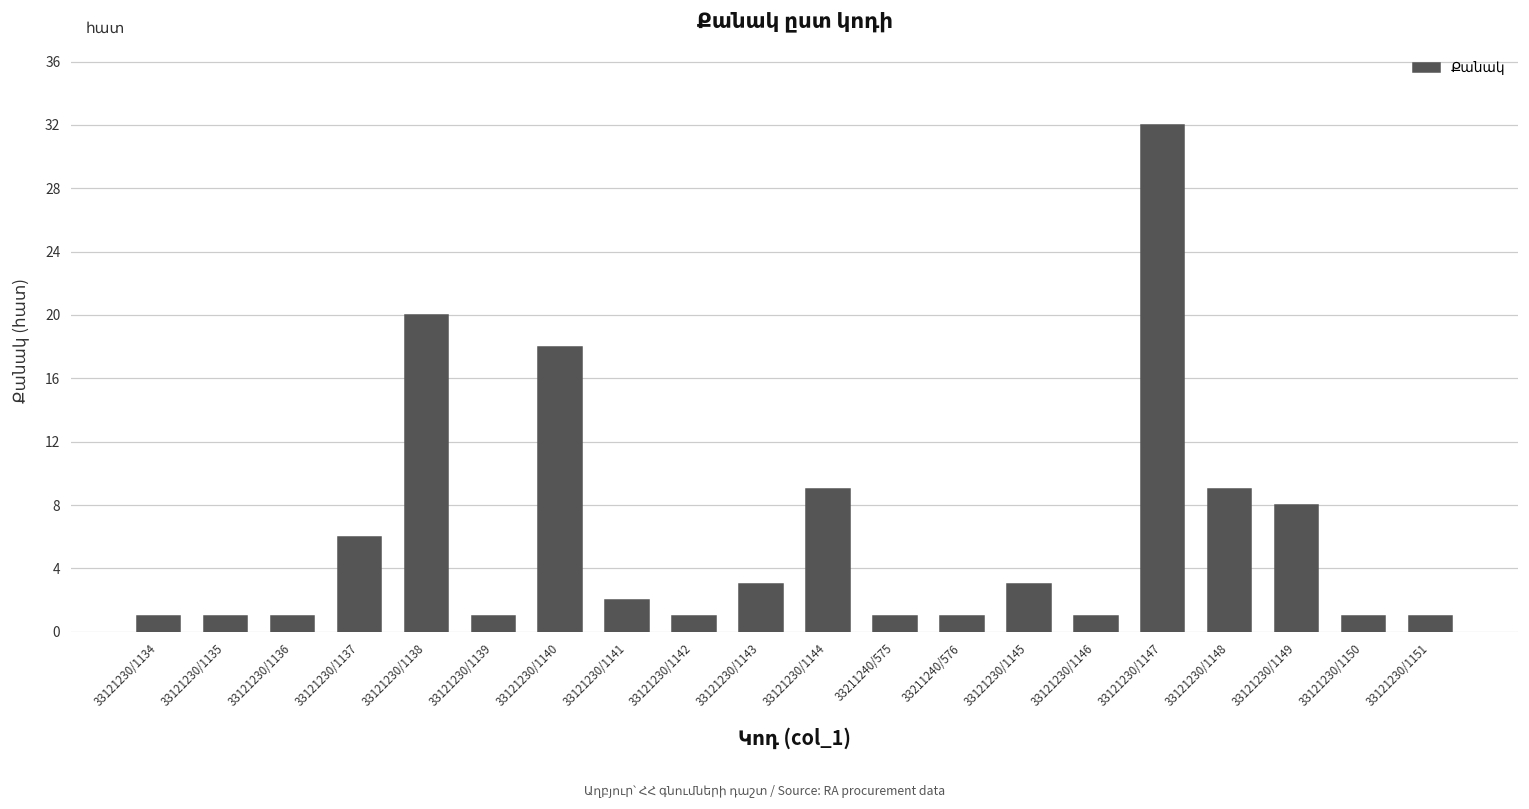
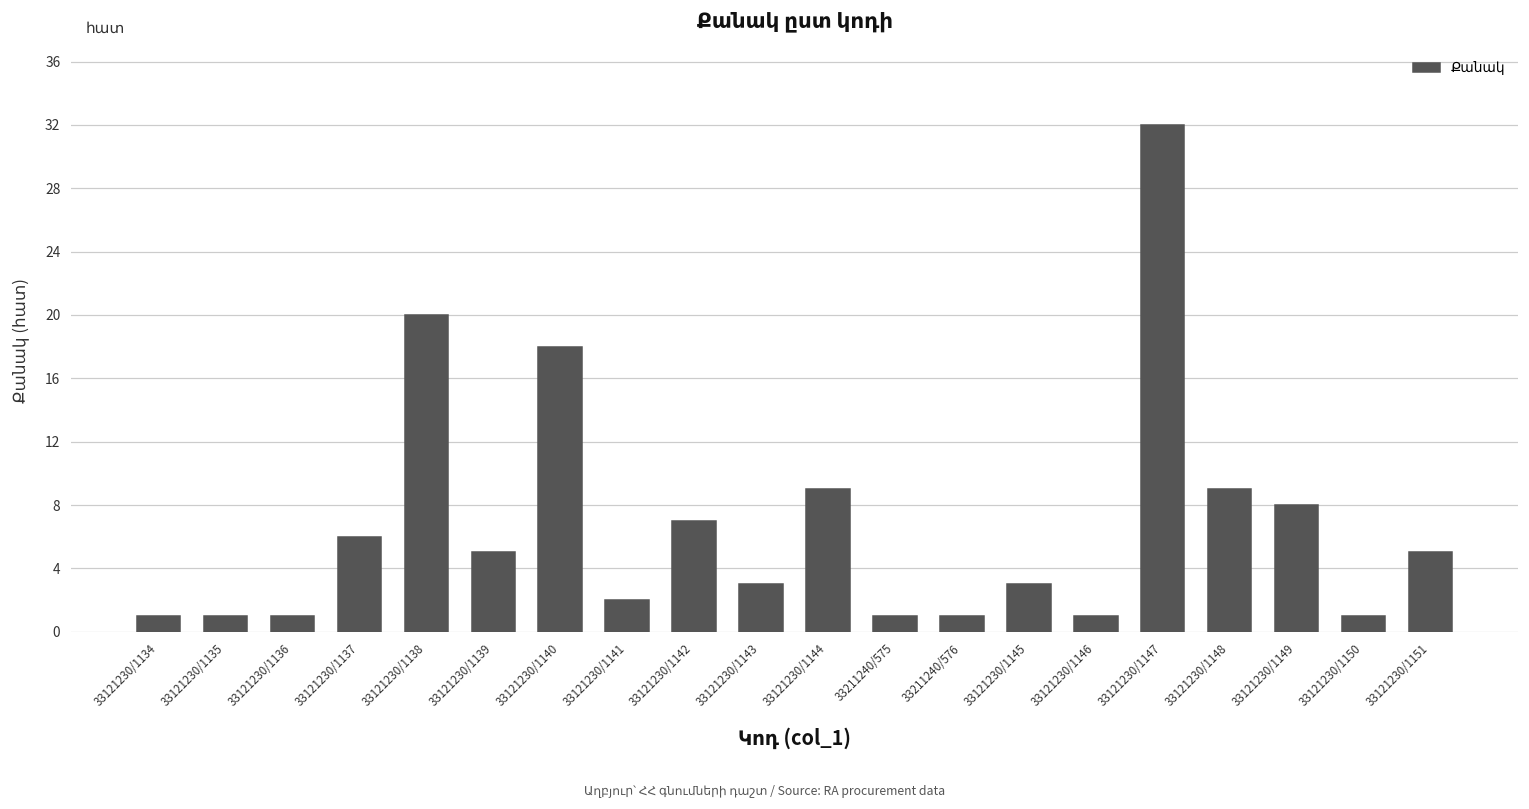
  {
    "33121230/1134": 1,
    "33121230/1135": 1,
    "33121230/1136": 1,
    "33121230/1137": 6,
    "33121230/1138": 20,
-   "33121230/1139": 1,
+   "33121230/1139": 5,
    "33121230/1140": 18,
    "33121230/1141": 2,
-   "33121230/1142": 1,
+   "33121230/1142": 7,
    "33121230/1143": 3,
    "33121230/1144": 9,
    "33211240/575": 1,
    "33211240/576": 1,
    "33121230/1145": 3,
    "33121230/1146": 1,
    "33121230/1147": 32,
    "33121230/1148": 9,
    "33121230/1149": 8,
    "33121230/1150": 1,
-   "33121230/1151": 1
+   "33121230/1151": 5
  }
